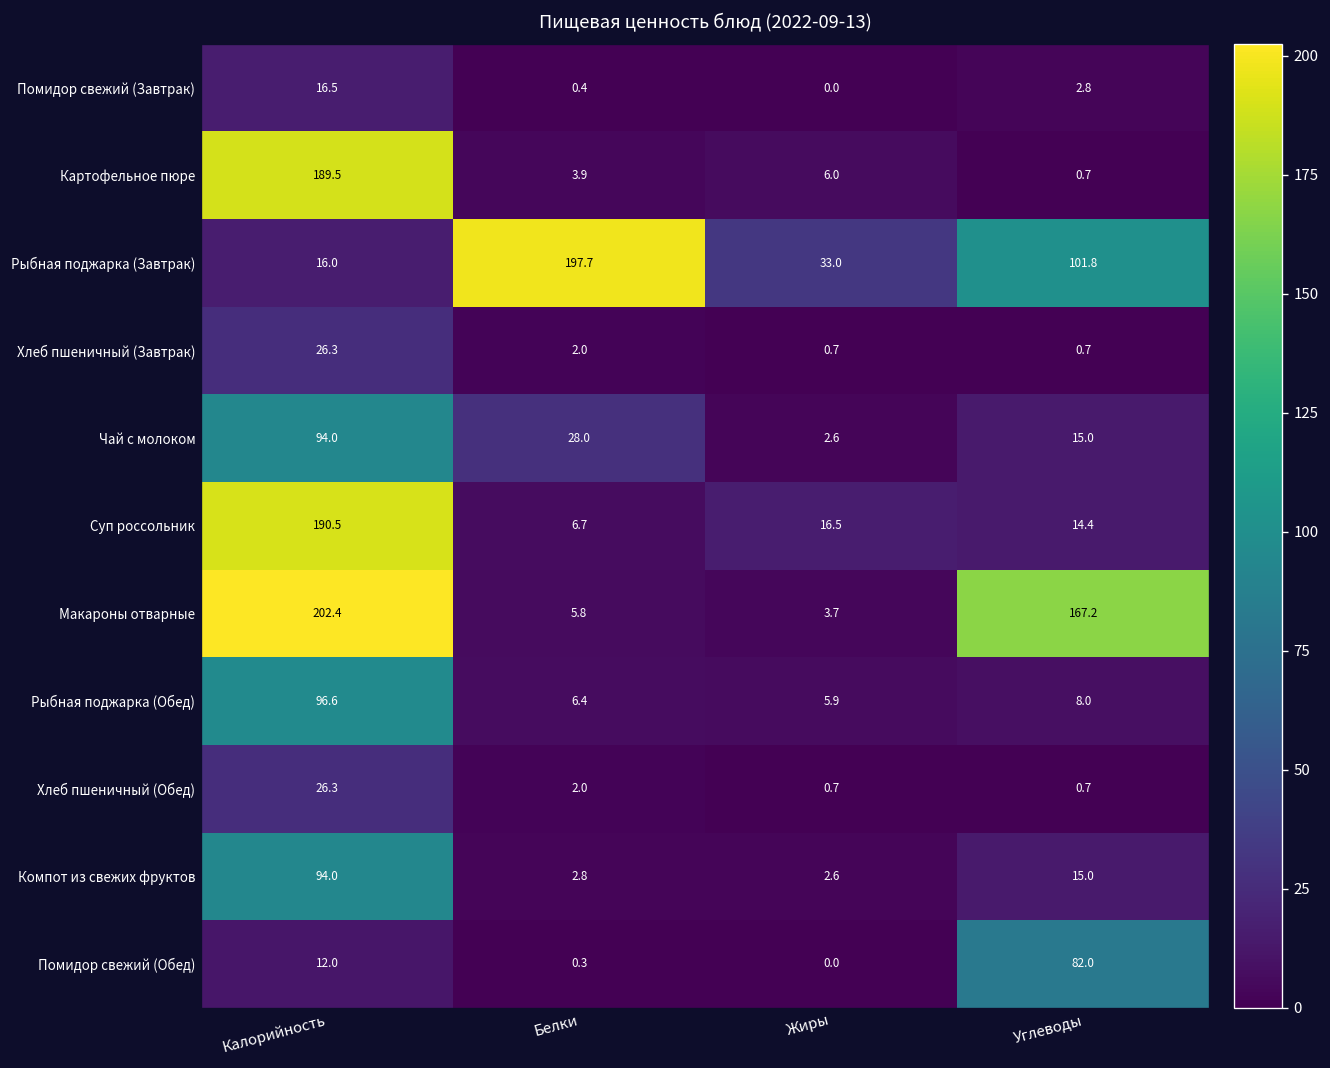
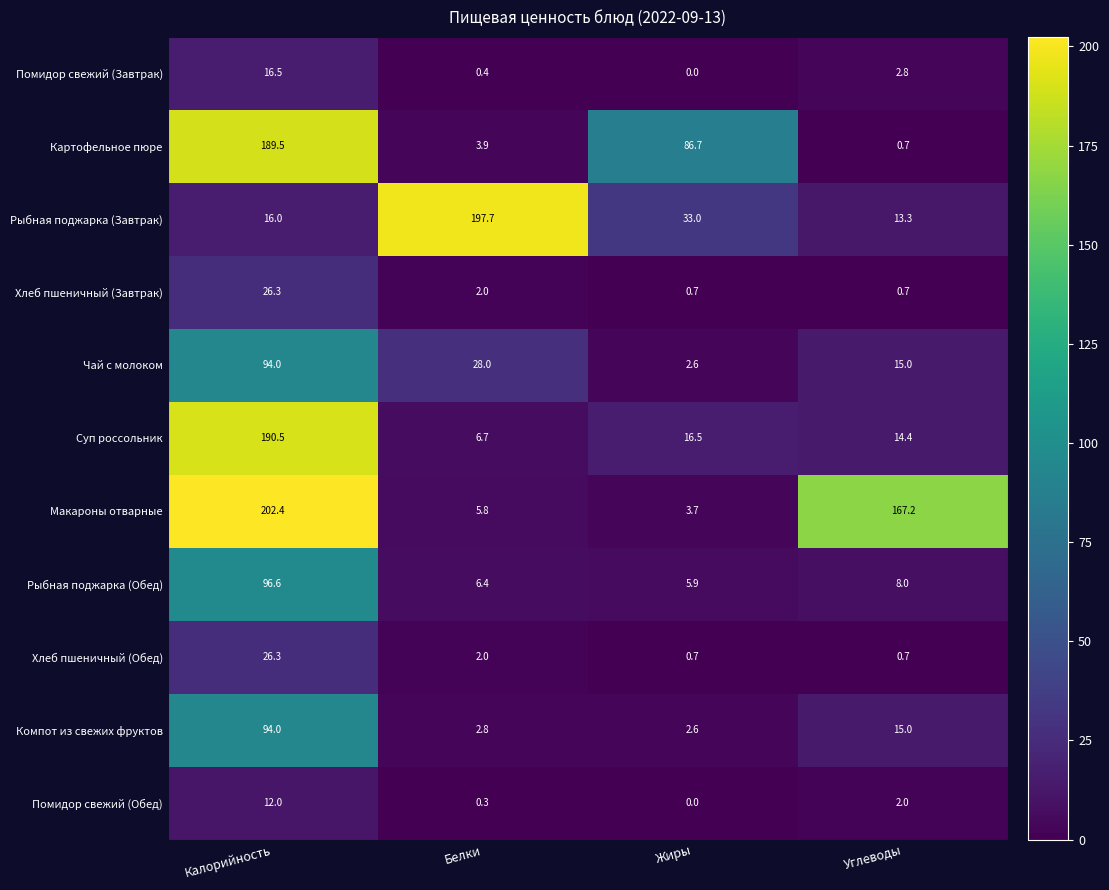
  {
    "Помидор свежий (Завтрак)": {
      "Калорийность": 16.5,
      "Белки": 0.4,
      "Жиры": 0.0,
      "Углеводы": 2.8
    },
    "Картофельное пюре": {
      "Калорийность": 189.5,
      "Белки": 3.9,
-     "Жиры": 6.0,
+     "Жиры": 86.7,
      "Углеводы": 0.7
    },
    "Рыбная поджарка (Завтрак)": {
      "Калорийность": 16.0,
      "Белки": 197.7,
      "Жиры": 33.0,
-     "Углеводы": 101.8
+     "Углеводы": 13.3
    },
    "Хлеб пшеничный (Завтрак)": {
      "Калорийность": 26.3,
      "Белки": 2.0,
      "Жиры": 0.7,
      "Углеводы": 0.7
    },
    "Чай с молоком": {
      "Калорийность": 94.0,
      "Белки": 28.0,
      "Жиры": 2.6,
      "Углеводы": 15.0
    },
    "Суп россольник": {
      "Калорийность": 190.5,
      "Белки": 6.7,
      "Жиры": 16.5,
      "Углеводы": 14.4
    },
    "Макароны отварные": {
      "Калорийность": 202.4,
      "Белки": 5.8,
      "Жиры": 3.7,
      "Углеводы": 167.2
    },
    "Рыбная поджарка (Обед)": {
      "Калорийность": 96.6,
      "Белки": 6.4,
      "Жиры": 5.9,
      "Углеводы": 8.0
    },
    "Хлеб пшеничный (Обед)": {
      "Калорийность": 26.3,
      "Белки": 2.0,
      "Жиры": 0.7,
      "Углеводы": 0.7
    },
    "Компот из свежих фруктов": {
      "Калорийность": 94.0,
      "Белки": 2.8,
      "Жиры": 2.6,
      "Углеводы": 15.0
    },
    "Помидор свежий (Обед)": {
      "Калорийность": 12.0,
      "Белки": 0.3,
      "Жиры": 0.0,
-     "Углеводы": 82.0
+     "Углеводы": 2.0
    }
  }
